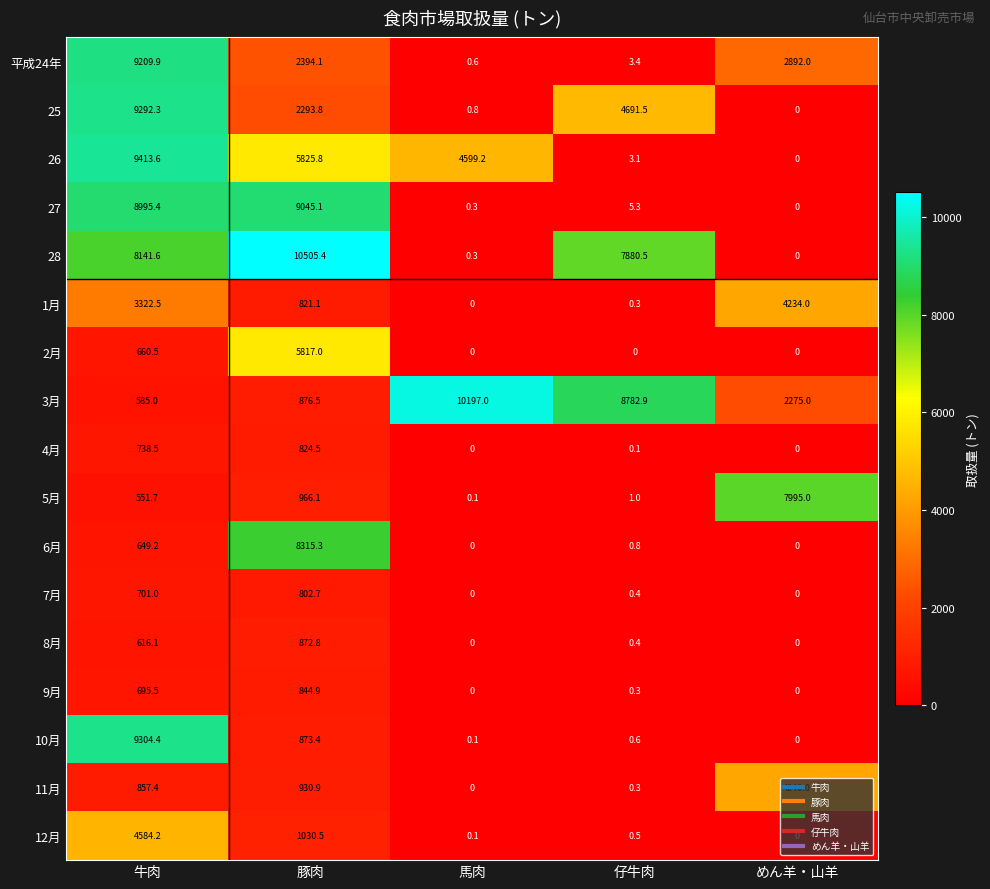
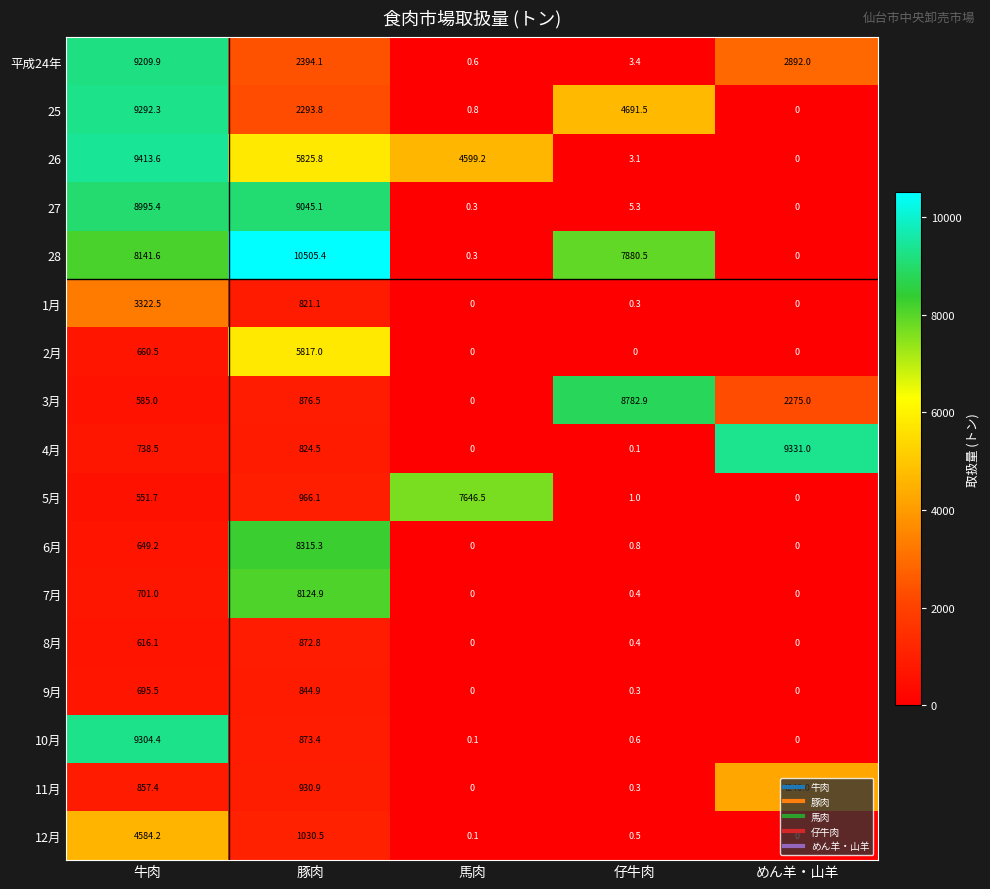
  {
    "平成24年": {
      "牛肉": 9209.9,
      "豚肉": 2394.1,
      "馬肉": 0.6,
      "仔牛肉": 3.4,
      "めん羊・山羊": 2892.0
    },
    "25": {
      "牛肉": 9292.3,
      "豚肉": 2293.8,
      "馬肉": 0.8,
      "仔牛肉": 4691.5,
      "めん羊・山羊": 0
    },
    "26": {
      "牛肉": 9413.6,
      "豚肉": 5825.8,
      "馬肉": 4599.2,
      "仔牛肉": 3.1,
      "めん羊・山羊": 0
    },
    "27": {
      "牛肉": 8995.4,
      "豚肉": 9045.1,
      "馬肉": 0.3,
      "仔牛肉": 5.3,
      "めん羊・山羊": 0
    },
    "28": {
      "牛肉": 8141.6,
      "豚肉": 10505.4,
      "馬肉": 0.3,
      "仔牛肉": 7880.5,
      "めん羊・山羊": 0
    },
    "1月": {
      "牛肉": 3322.5,
      "豚肉": 821.1,
      "馬肉": 0,
      "仔牛肉": 0.3,
-     "めん羊・山羊": 4234.0
+     "めん羊・山羊": 0
    },
    "2月": {
      "牛肉": 660.5,
      "豚肉": 5817.0,
      "馬肉": 0,
      "仔牛肉": 0,
      "めん羊・山羊": 0
    },
    "3月": {
      "牛肉": 585.0,
      "豚肉": 876.5,
-     "馬肉": 10197.0,
+     "馬肉": 0,
      "仔牛肉": 8782.9,
      "めん羊・山羊": 2275.0
    },
    "4月": {
      "牛肉": 738.5,
      "豚肉": 824.5,
      "馬肉": 0,
      "仔牛肉": 0.1,
-     "めん羊・山羊": 0
+     "めん羊・山羊": 9331.0
    },
    "5月": {
      "牛肉": 551.7,
      "豚肉": 966.1,
-     "馬肉": 0.1,
+     "馬肉": 7646.5,
      "仔牛肉": 1.0,
-     "めん羊・山羊": 7995.0
+     "めん羊・山羊": 0
    },
    "6月": {
      "牛肉": 649.2,
      "豚肉": 8315.3,
      "馬肉": 0,
      "仔牛肉": 0.8,
      "めん羊・山羊": 0
    },
    "7月": {
      "牛肉": 701.0,
-     "豚肉": 802.7,
+     "豚肉": 8124.9,
      "馬肉": 0,
      "仔牛肉": 0.4,
      "めん羊・山羊": 0
    },
    "8月": {
      "牛肉": 616.1,
      "豚肉": 872.8,
      "馬肉": 0,
      "仔牛肉": 0.4,
      "めん羊・山羊": 0
    },
    "9月": {
      "牛肉": 695.5,
      "豚肉": 844.9,
      "馬肉": 0,
      "仔牛肉": 0.3,
      "めん羊・山羊": 0
    },
    "10月": {
      "牛肉": 9304.4,
      "豚肉": 873.4,
      "馬肉": 0.1,
      "仔牛肉": 0.6,
      "めん羊・山羊": 0
    },
    "11月": {
      "牛肉": 857.4,
      "豚肉": 930.9,
      "馬肉": 0,
      "仔牛肉": 0.3
    },
    "12月": {
      "牛肉": 4584.2,
      "豚肉": 1030.5,
      "馬肉": 0.1,
      "仔牛肉": 0.5
    }
  }
